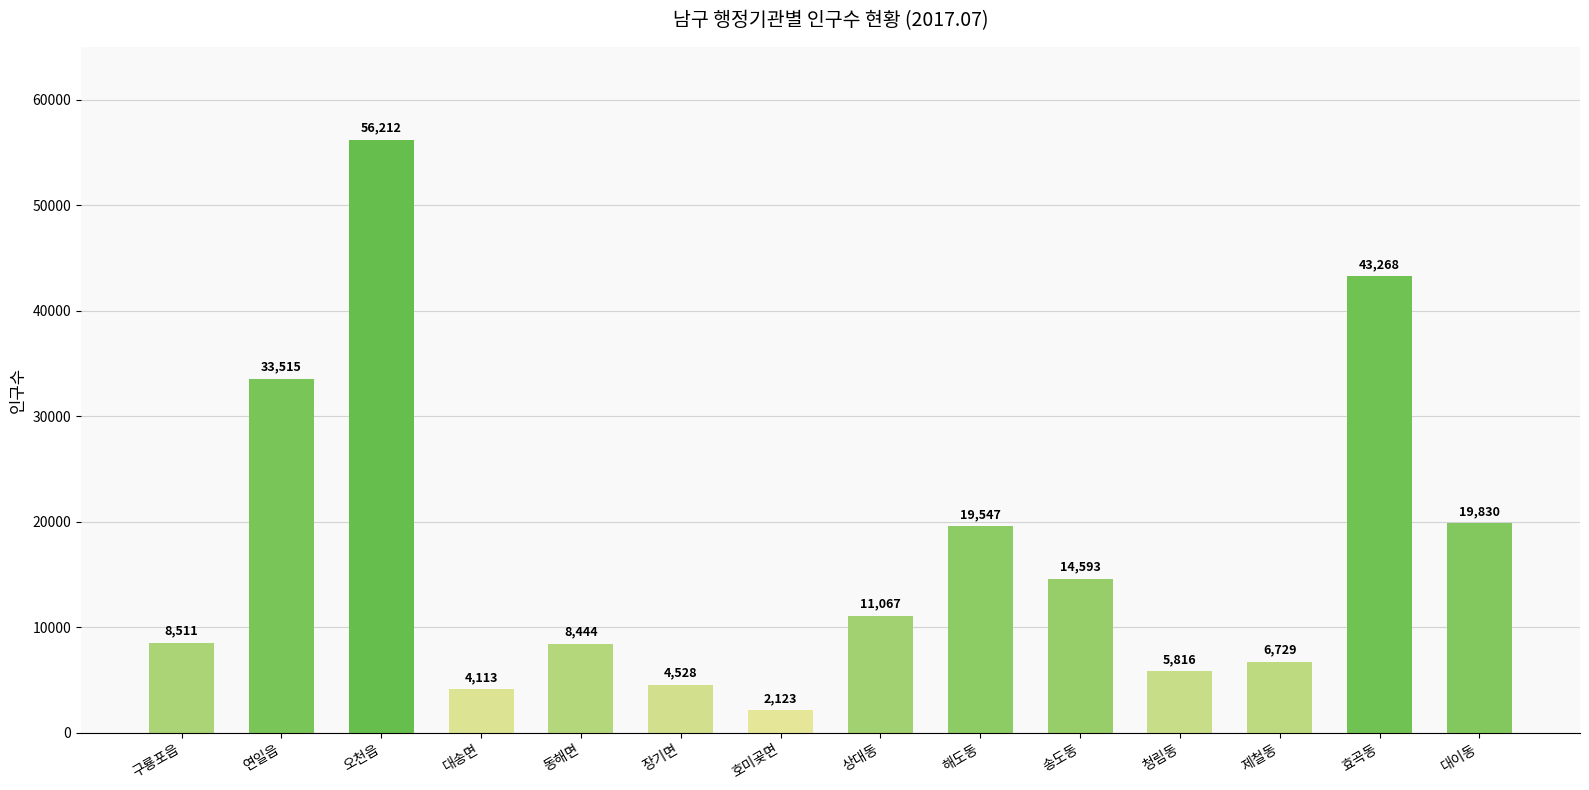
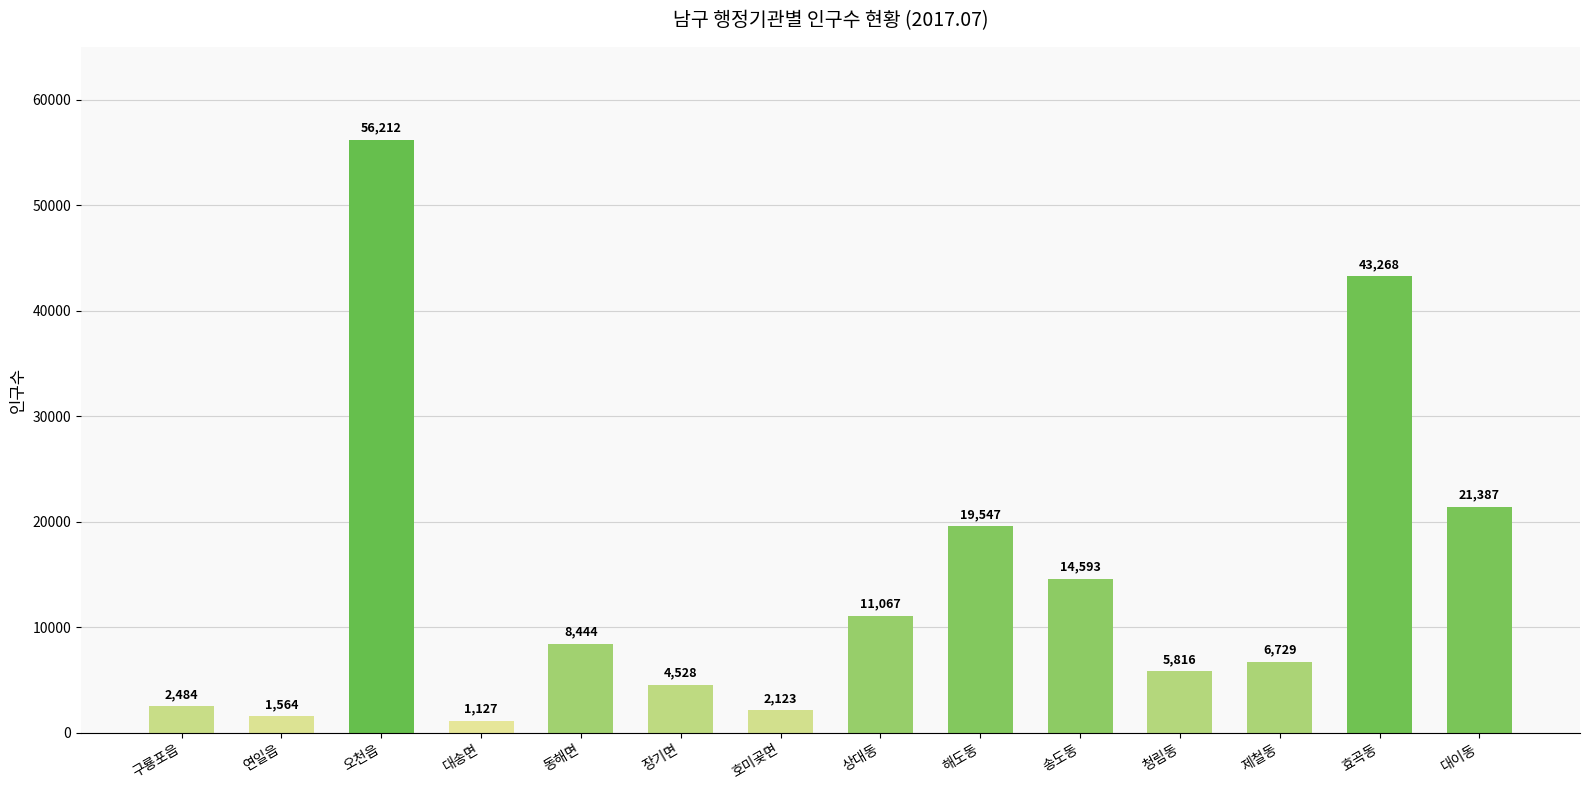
  {
-   "구룡포읍": "8,511",
-   "연일읍": "33,515",
+   "구룡포읍": "2,484",
+   "연일읍": "1,564",
    "오천읍": "56,212",
-   "대송면": "4,113",
+   "대송면": "1,127",
    "동해면": "8,444",
    "장기면": "4,528",
    "호미곶면": "2,123",
    "상대동": "11,067",
    "해도동": "19,547",
    "송도동": "14,593",
    "청림동": "5,816",
    "제철동": "6,729",
    "효곡동": "43,268",
-   "대이동": "19,830"
+   "대이동": "21,387"
  }
